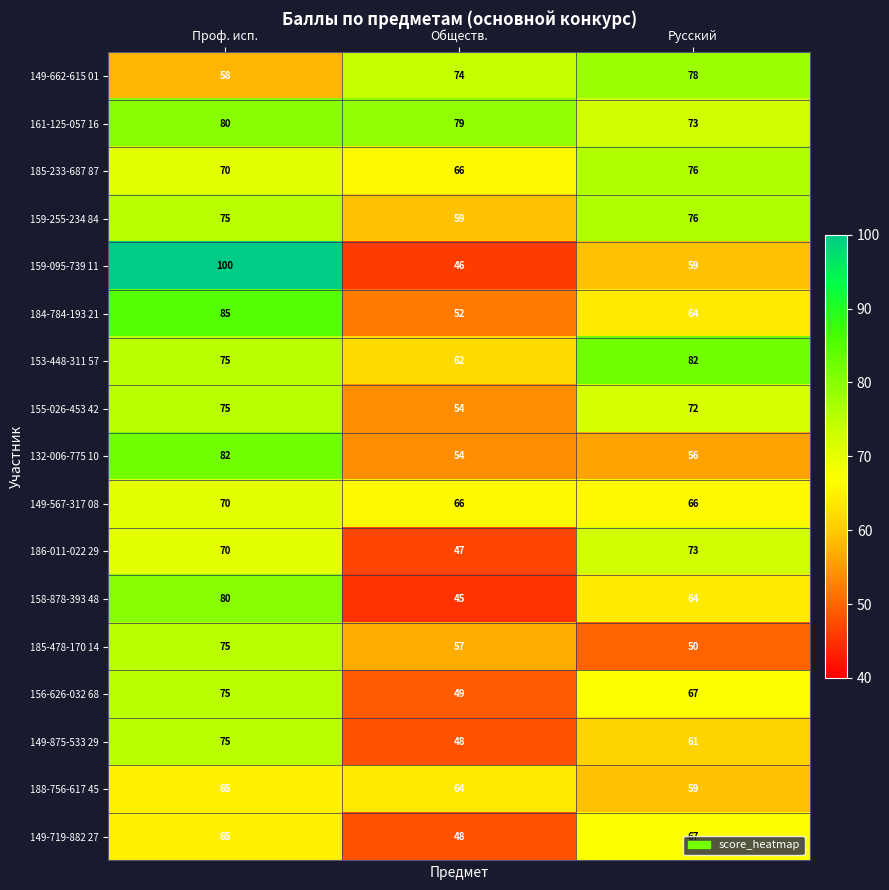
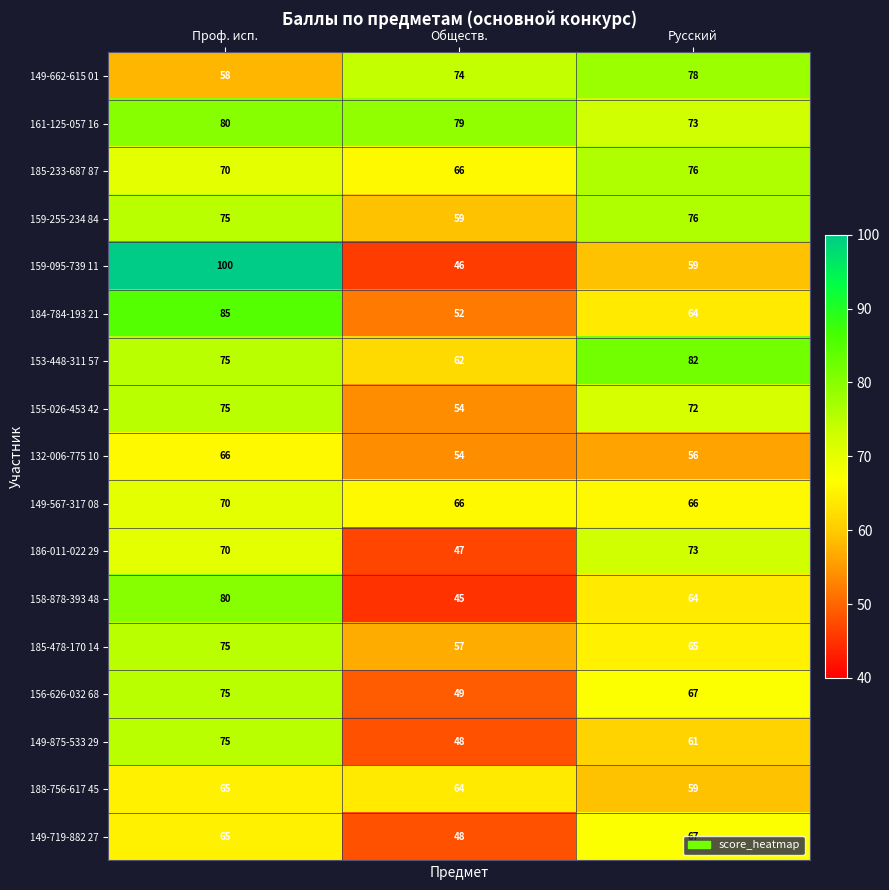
  {
    "149-662-615 01": {
      "Проф. исп.": 58,
      "Обществ.": 74,
      "Русский": 78
    },
    "161-125-057 16": {
      "Проф. исп.": 80,
      "Обществ.": 79,
      "Русский": 73
    },
    "185-233-687 87": {
      "Проф. исп.": 70,
      "Обществ.": 66,
      "Русский": 76
    },
    "159-255-234 84": {
      "Проф. исп.": 75,
      "Обществ.": 59,
      "Русский": 76
    },
    "159-095-739 11": {
      "Проф. исп.": 100,
      "Обществ.": 46,
      "Русский": 59
    },
    "184-784-193 21": {
      "Проф. исп.": 85,
      "Обществ.": 52,
      "Русский": 64
    },
    "153-448-311 57": {
      "Проф. исп.": 75,
      "Обществ.": 62,
      "Русский": 82
    },
    "155-026-453 42": {
      "Проф. исп.": 75,
      "Обществ.": 54,
      "Русский": 72
    },
    "132-006-775 10": {
-     "Проф. исп.": 82,
+     "Проф. исп.": 66,
      "Обществ.": 54,
      "Русский": 56
    },
    "149-567-317 08": {
      "Проф. исп.": 70,
      "Обществ.": 66,
      "Русский": 66
    },
    "186-011-022 29": {
      "Проф. исп.": 70,
      "Обществ.": 47,
      "Русский": 73
    },
    "158-878-393 48": {
      "Проф. исп.": 80,
      "Обществ.": 45,
      "Русский": 64
    },
    "185-478-170 14": {
      "Проф. исп.": 75,
      "Обществ.": 57,
-     "Русский": 50
+     "Русский": 65
    },
    "156-626-032 68": {
      "Проф. исп.": 75,
      "Обществ.": 49,
      "Русский": 67
    },
    "149-875-533 29": {
      "Проф. исп.": 75,
      "Обществ.": 48,
      "Русский": 61
    },
    "188-756-617 45": {
      "Проф. исп.": 65,
      "Обществ.": 64,
      "Русский": 59
    },
    "149-719-882 27": {
      "Проф. исп.": 65,
      "Обществ.": 48
    }
  }
